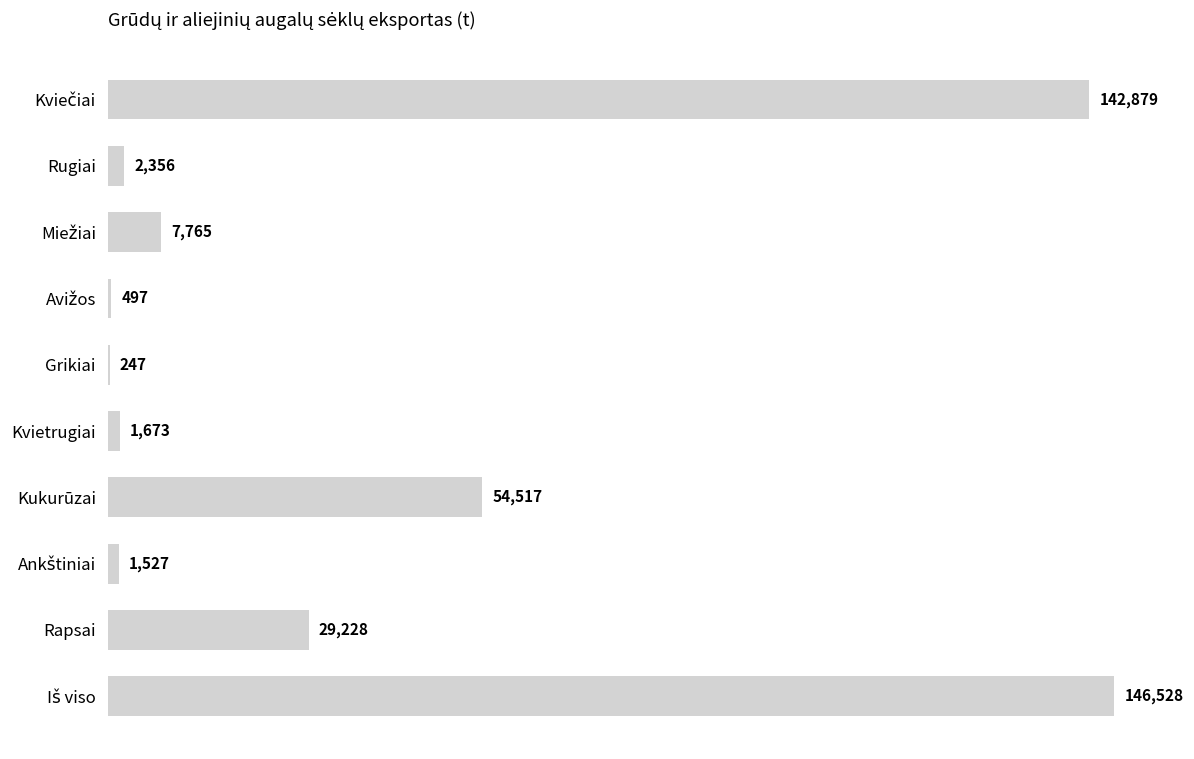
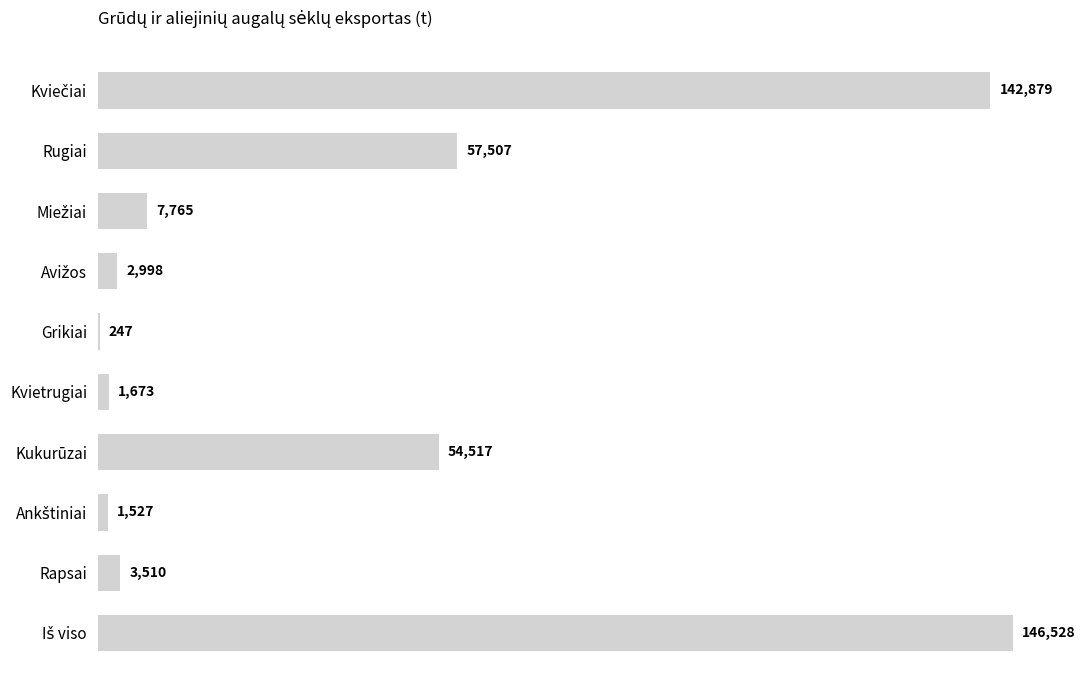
  {
    "Kviečiai": "142,879",
-   "Rugiai": "2,356",
+   "Rugiai": "57,507",
    "Miežiai": "7,765",
-   "Avižos": "497",
+   "Avižos": "2,998",
    "Grikiai": "247",
    "Kvietrugiai": "1,673",
    "Kukurūzai": "54,517",
    "Ankštiniai": "1,527",
-   "Rapsai": "29,228",
+   "Rapsai": "3,510",
    "Iš viso": "146,528"
  }
